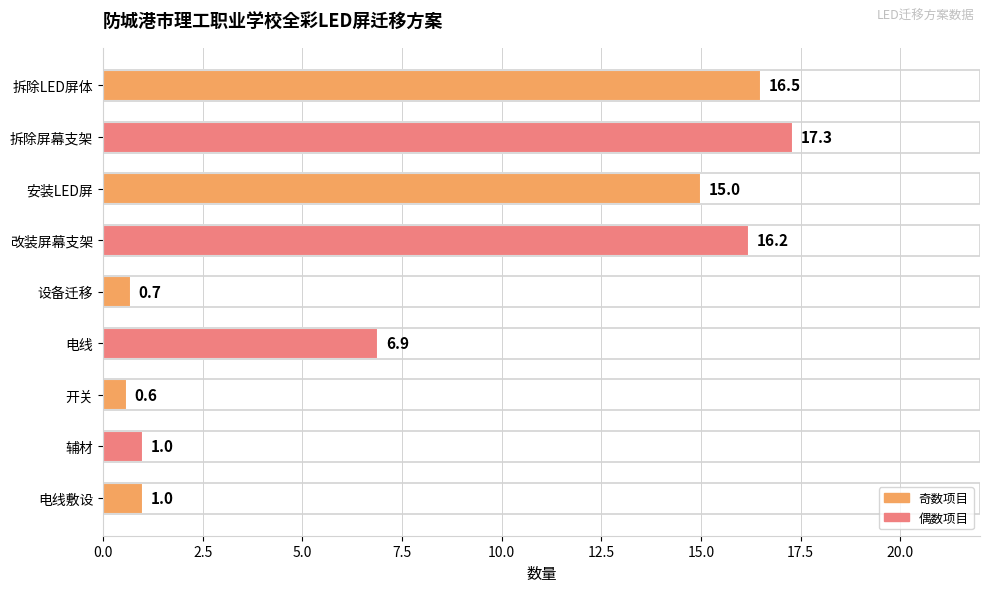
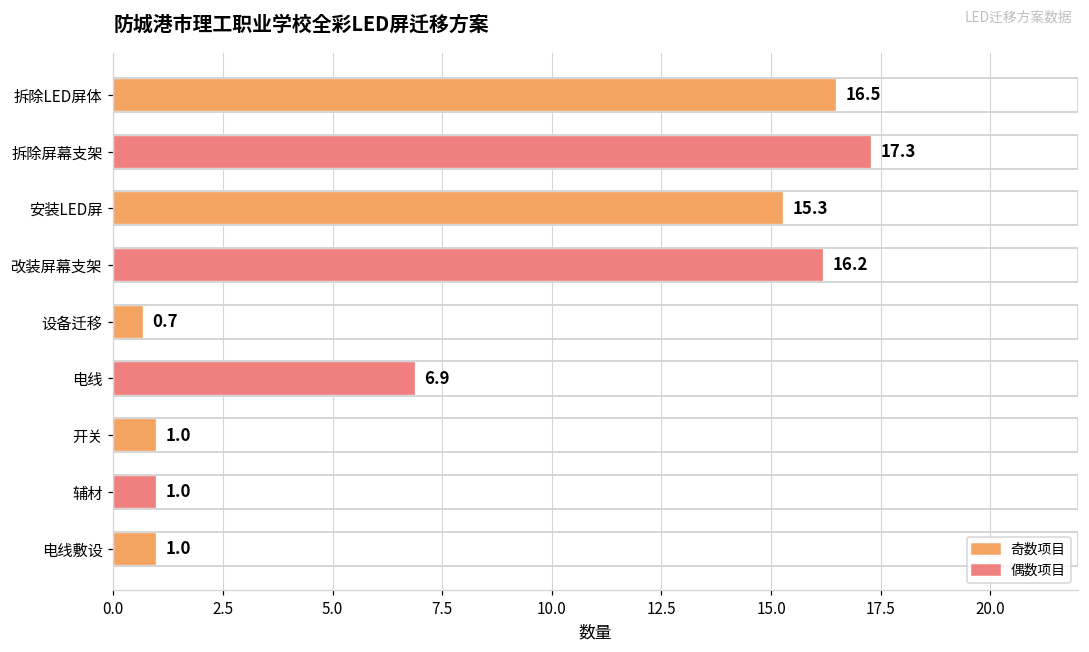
  {
    "拆除LED屏体": 16.5,
    "拆除屏幕支架": 17.3,
-   "安装LED屏": 15.0,
+   "安装LED屏": 15.3,
    "改装屏幕支架": 16.2,
    "设备迁移": 0.7,
    "电线": 6.9,
-   "开关": 0.6,
+   "开关": 1.0,
    "辅材": 1.0,
    "电线敷设": 1.0
  }
